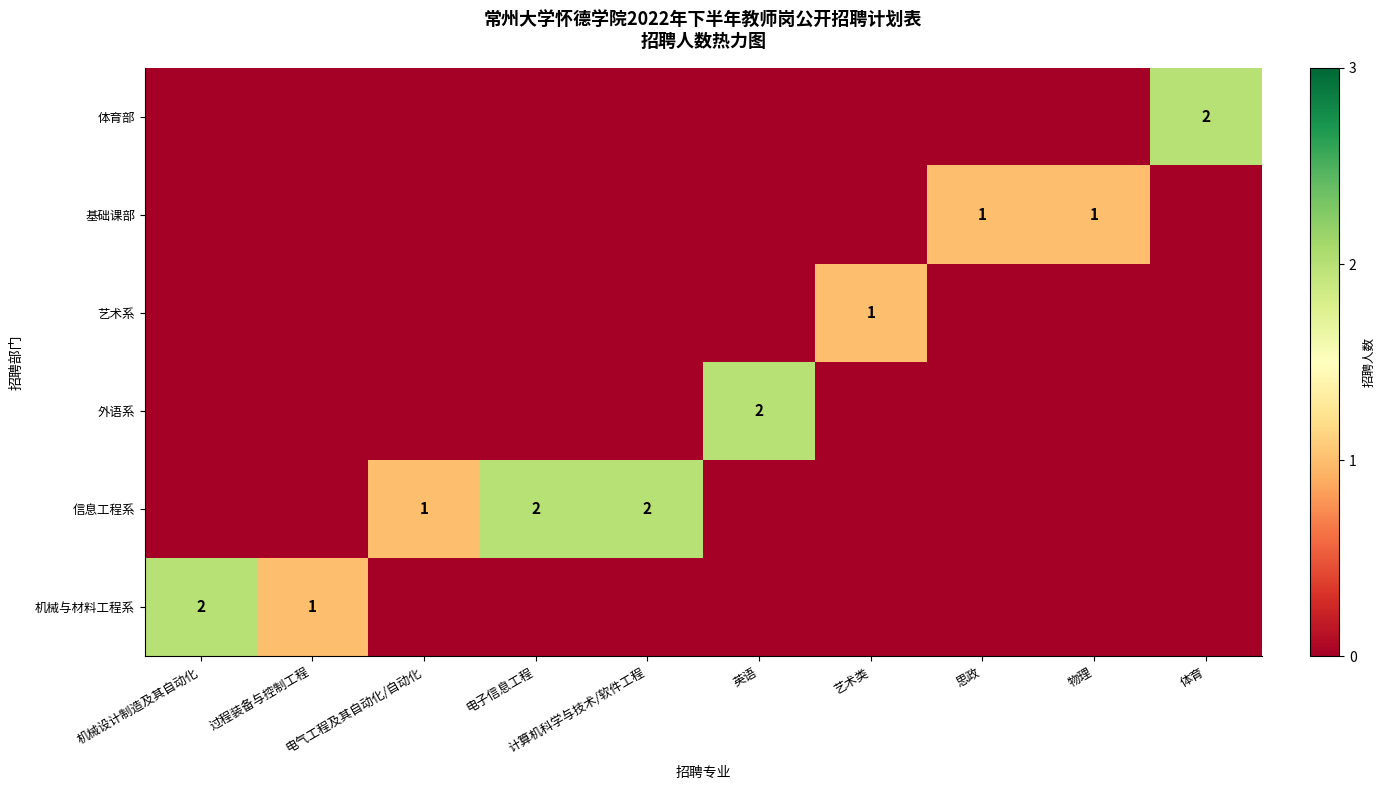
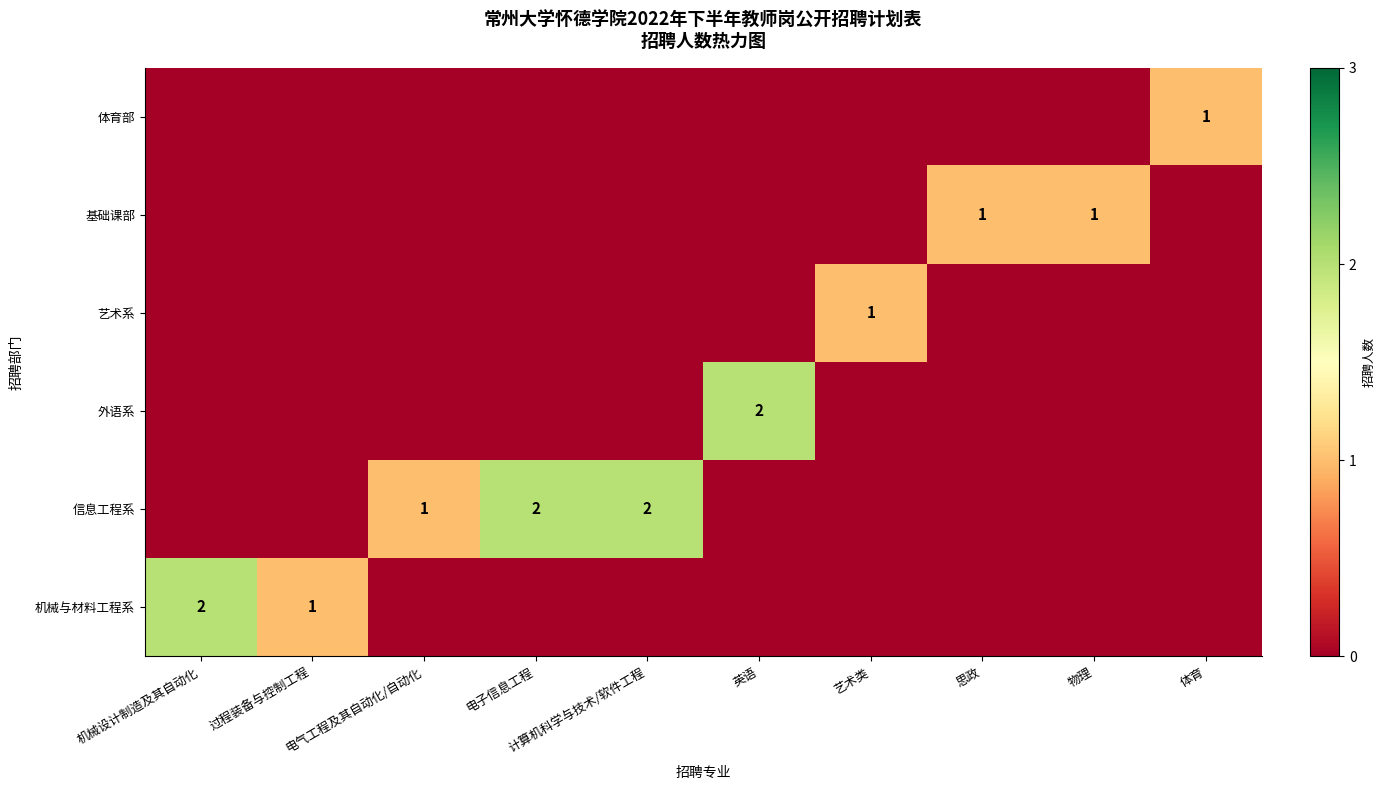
  {
    "体育部": {
-     "体育": 2
+     "体育": 1
    },
    "基础课部": {
      "思政": 1,
      "物理": 1
    },
    "艺术系": {
      "艺术类": 1
    },
    "外语系": {
      "英语": 2
    },
    "信息工程系": {
      "电气工程及其自动化/自动化": 1,
      "电子信息工程": 2,
      "计算机科学与技术/软件工程": 2
    },
    "机械与材料工程系": {
      "机械设计制造及其自动化": 2,
      "过程装备与控制工程": 1
    }
  }
